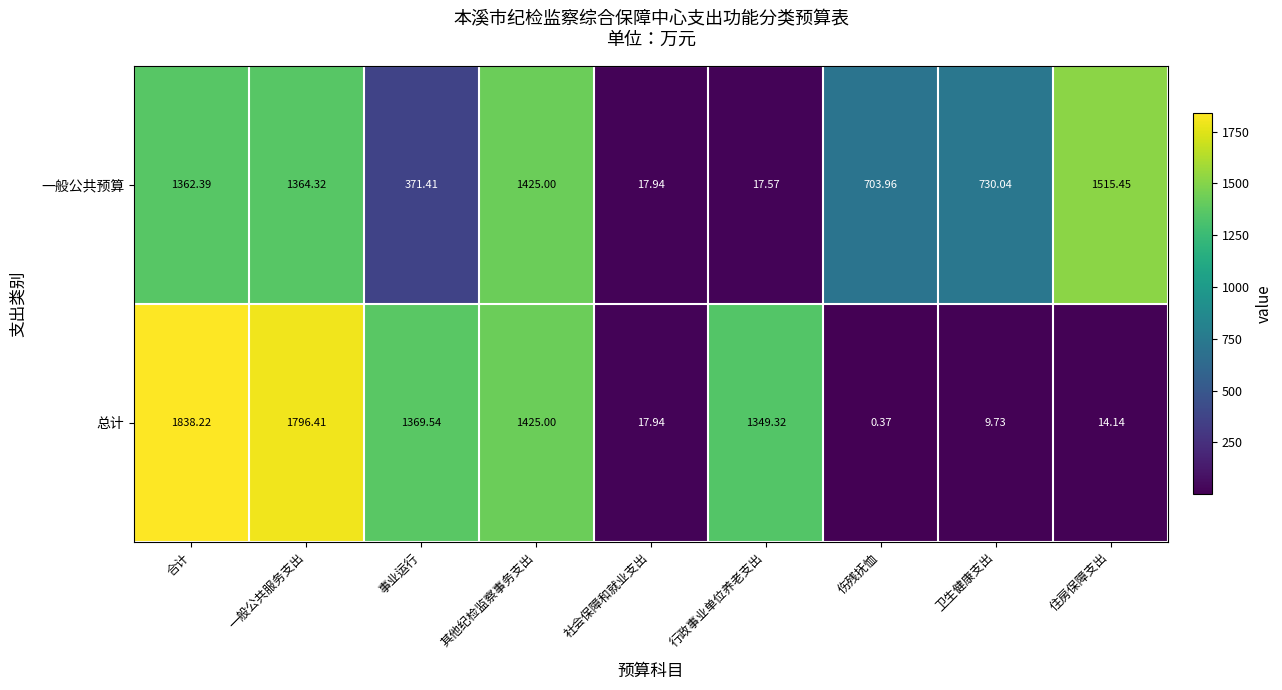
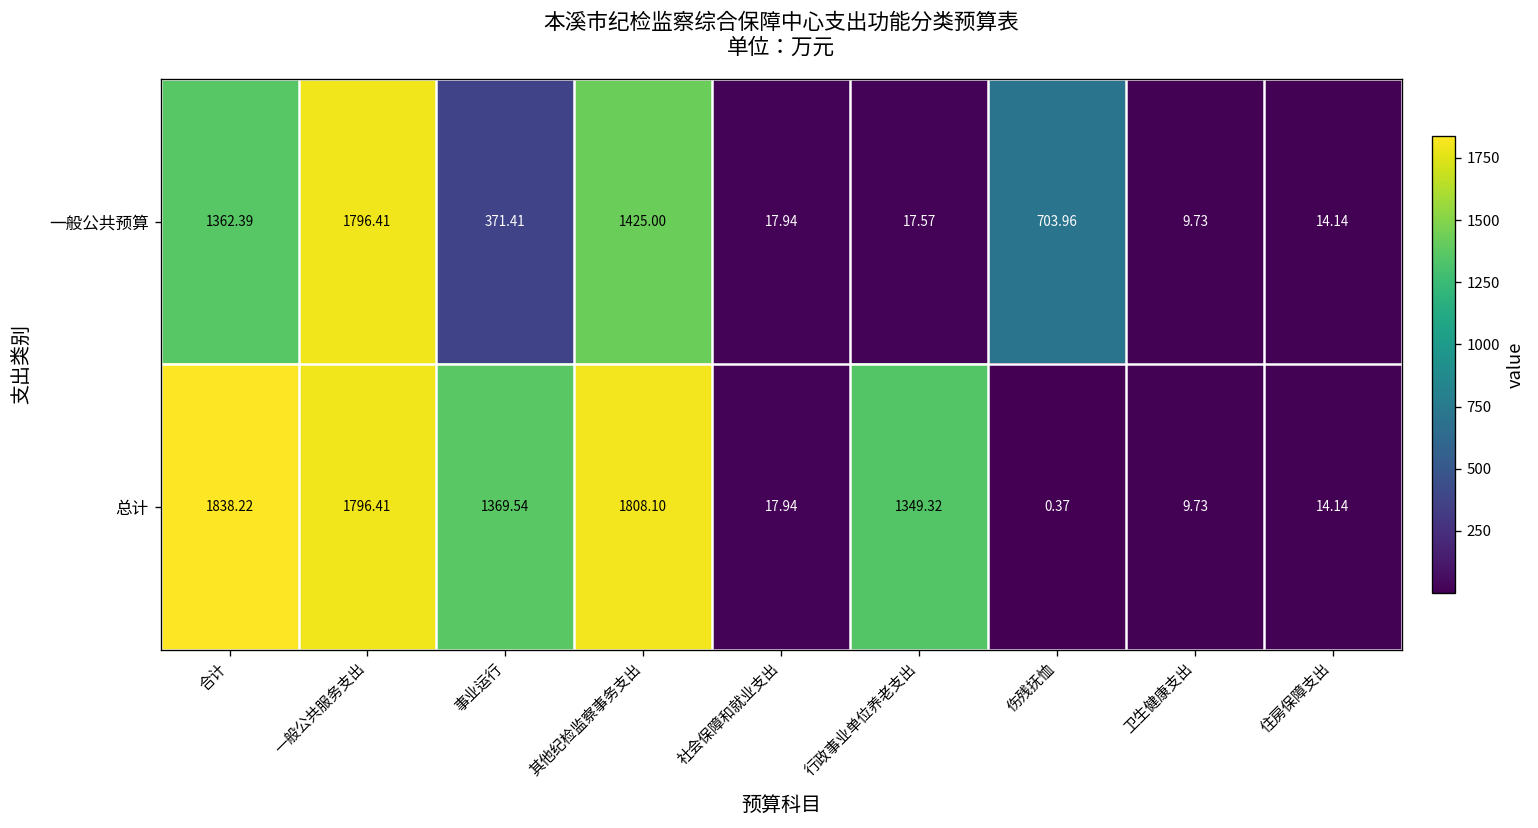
  {
    "一般公共预算": {
      "合计": 1362.39,
-     "一般公共服务支出": 1364.32,
+     "一般公共服务支出": 1796.41,
      "事业运行": 371.41,
      "其他纪检监察事务支出": 1425.00,
      "社会保障和就业支出": 17.94,
      "行政事业单位养老支出": 17.57,
      "伤残抚恤": 703.96,
-     "卫生健康支出": 730.04,
-     "住房保障支出": 1515.45
+     "卫生健康支出": 9.73,
+     "住房保障支出": 14.14
    },
    "总计": {
      "合计": 1838.22,
      "一般公共服务支出": 1796.41,
      "事业运行": 1369.54,
-     "其他纪检监察事务支出": 1425.00,
+     "其他纪检监察事务支出": 1808.10,
      "社会保障和就业支出": 17.94,
      "行政事业单位养老支出": 1349.32,
      "伤残抚恤": 0.37,
      "卫生健康支出": 9.73,
      "住房保障支出": 14.14
    }
  }
